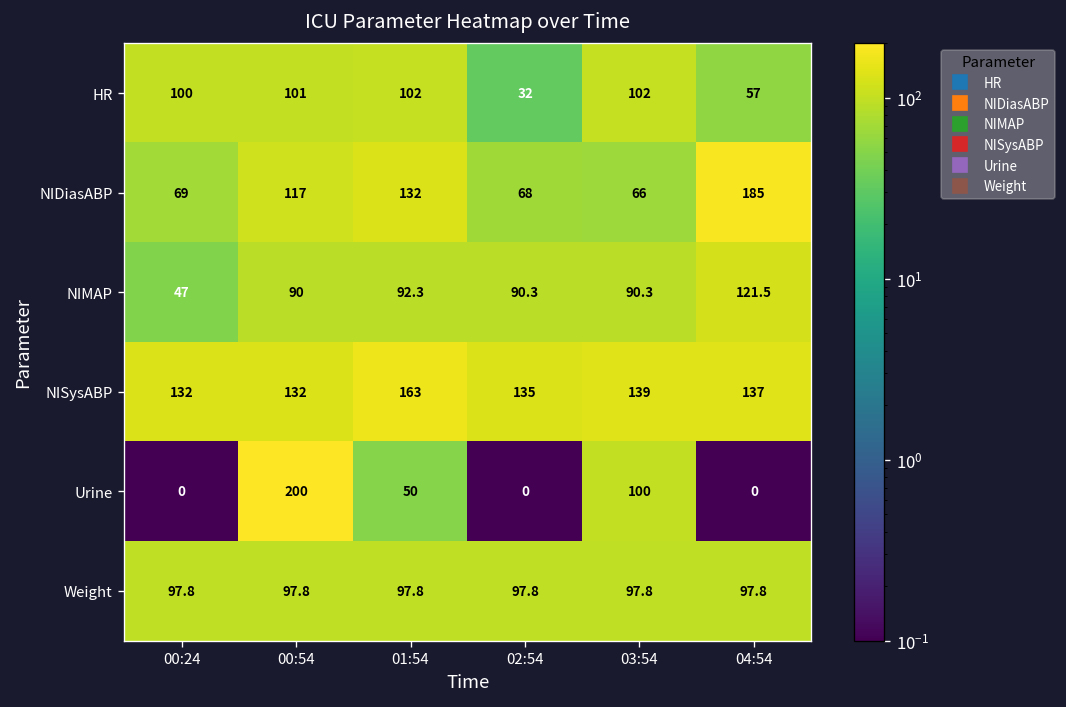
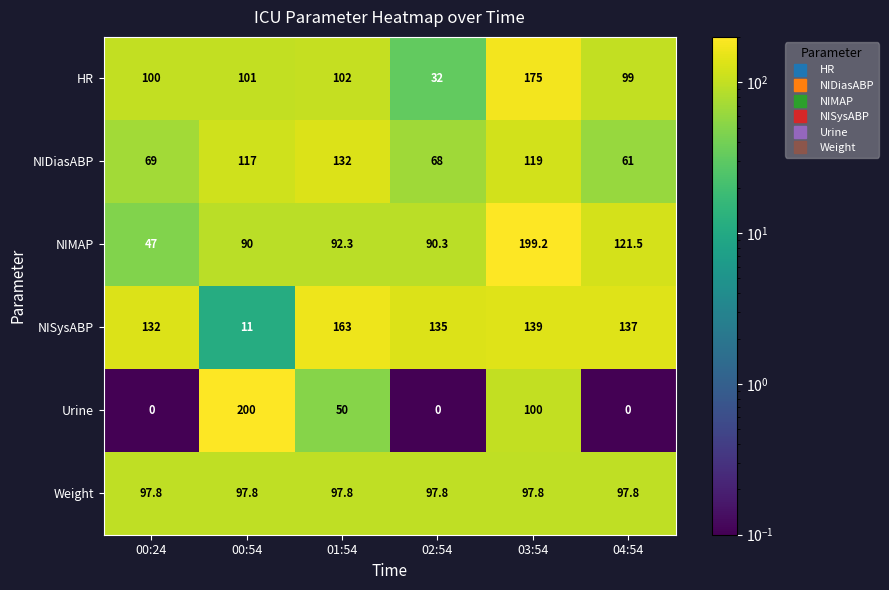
  {
    "HR": {
      "00:24": 100,
      "00:54": 101,
      "01:54": 102,
      "02:54": 32,
-     "03:54": 102,
-     "04:54": 57
+     "03:54": 175,
+     "04:54": 99
    },
    "NIDiasABP": {
      "00:24": 69,
      "00:54": 117,
      "01:54": 132,
      "02:54": 68,
-     "03:54": 66,
-     "04:54": 185
+     "03:54": 119,
+     "04:54": 61
    },
    "NIMAP": {
      "00:24": 47,
      "00:54": 90,
      "01:54": 92.3,
      "02:54": 90.3,
-     "03:54": 90.3,
+     "03:54": 199.2,
      "04:54": 121.5
    },
    "NISysABP": {
      "00:24": 132,
-     "00:54": 132,
+     "00:54": 11,
      "01:54": 163,
      "02:54": 135,
      "03:54": 139,
      "04:54": 137
    },
    "Urine": {
      "00:24": 0,
      "00:54": 200,
      "01:54": 50,
      "02:54": 0,
      "03:54": 100,
      "04:54": 0
    },
    "Weight": {
      "00:24": 97.8,
      "00:54": 97.8,
      "01:54": 97.8,
      "02:54": 97.8,
      "03:54": 97.8,
      "04:54": 97.8
    }
  }
